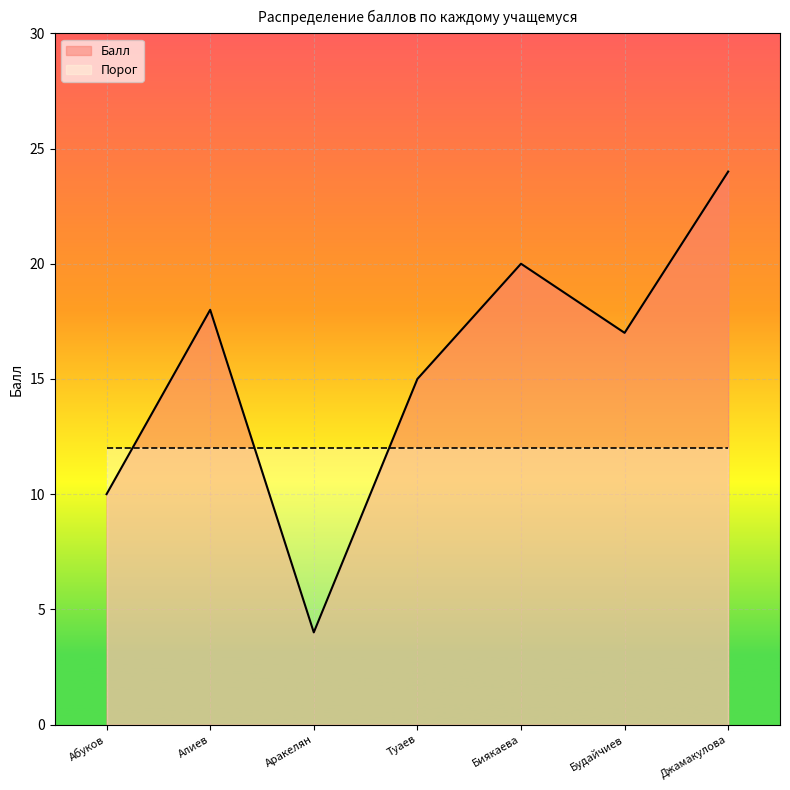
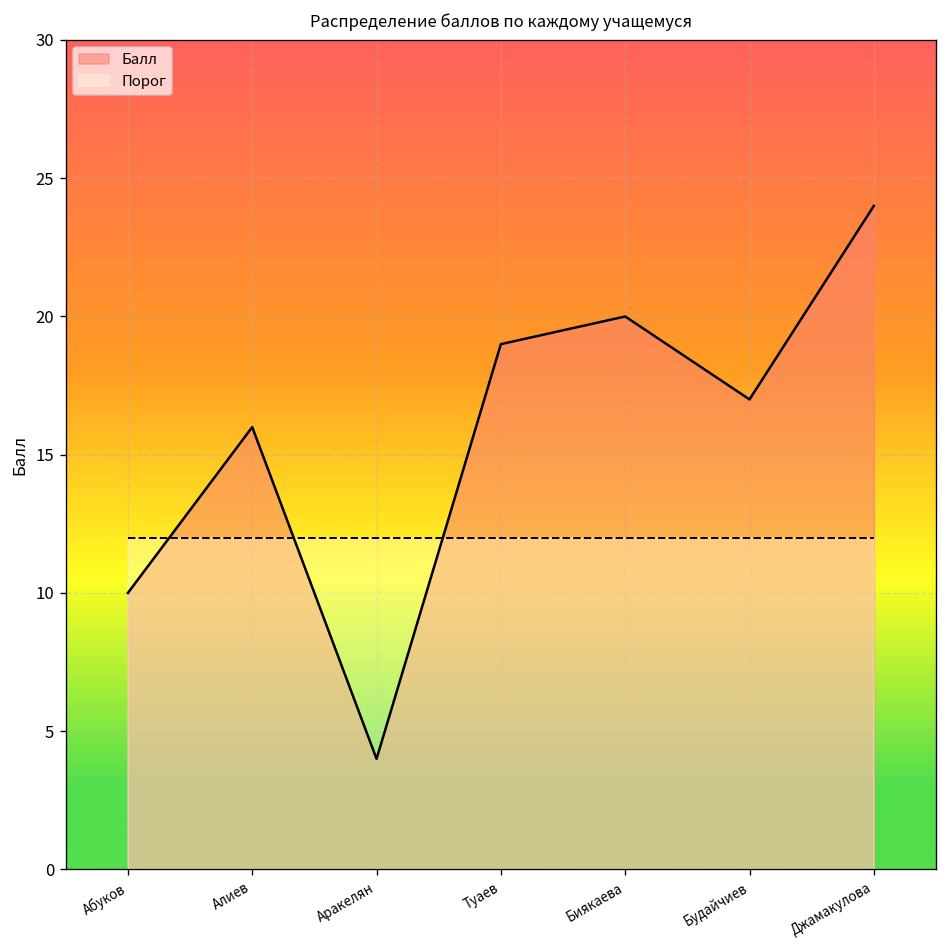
  {
    "Балл": {
      "Абуков": 10,
-     "Алиев": 18,
+     "Алиев": 16,
      "Аракелян": 4,
-     "Туаев": 15,
+     "Туаев": 19,
      "Биякаева": 20,
      "Будайчиев": 17,
      "Джамакулова": 24
    },
    "Порог": {
      "Абуков": 12,
      "Алиев": 12,
      "Аракелян": 12,
      "Туаев": 12,
      "Биякаева": 12,
      "Будайчиев": 12,
      "Джамакулова": 12
    }
  }
